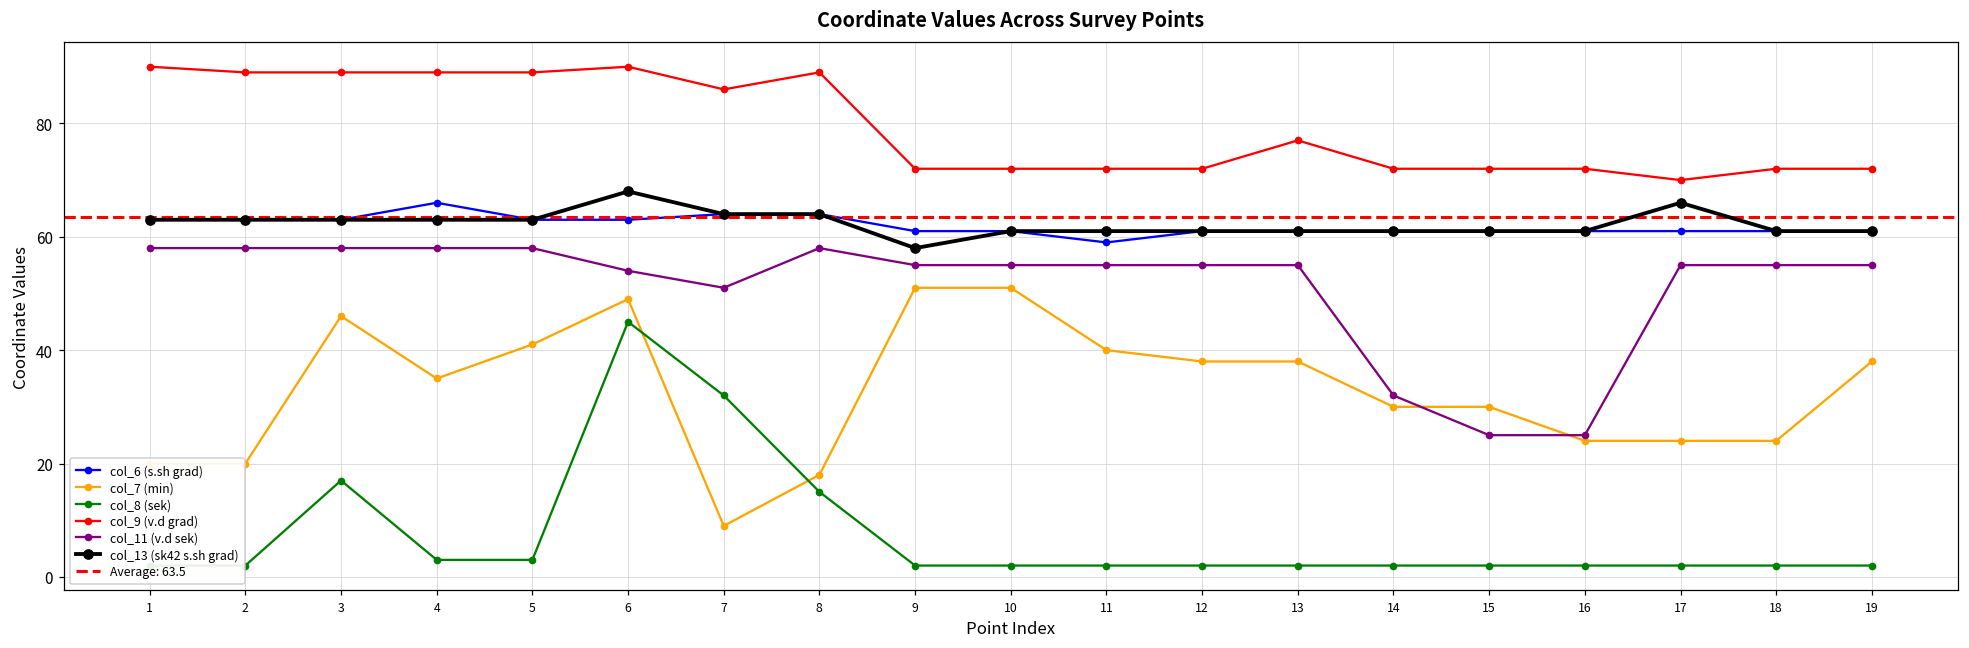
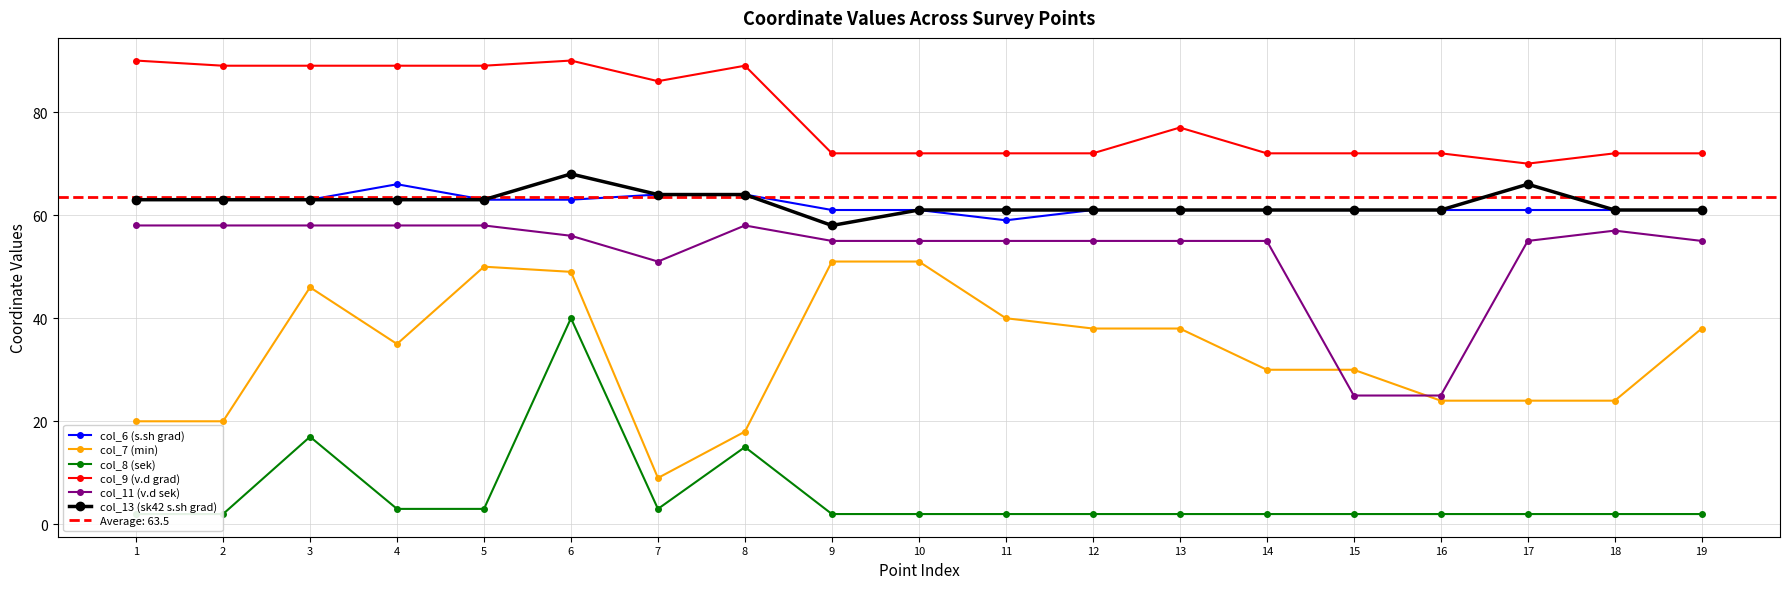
  {
    "col_6 (s.sh grad)": {
      "4": 66,
      "6": 63,
      "9": 61,
      "11": 59,
      "17": 61
    },
    "col_7 (min)": {
      "1": 20,
      "2": 20,
      "3": 46,
      "4": 35,
-     "5": 41,
+     "5": 50,
      "6": 49,
      "7": 9,
      "8": 18,
      "9": 51,
      "10": 51,
      "11": 40,
      "12": 38,
      "13": 38,
      "14": 30,
      "15": 30,
      "16": 24,
      "17": 24,
      "18": 24,
      "19": 38
    },
    "col_8 (sek)": {
      "2": 2,
      "3": 17,
      "4": 3,
      "5": 3,
-     "6": 45,
-     "7": 32,
+     "6": 40,
+     "7": 3,
      "8": 15,
      "9": 2,
      "10": 2,
      "11": 2,
      "12": 2,
      "13": 2,
      "14": 2,
      "15": 2,
      "16": 2,
      "17": 2,
      "18": 2,
      "19": 2
    },
    "col_9 (v.d grad)": {
      "1": 90,
      "2": 89,
      "3": 89,
      "4": 89,
      "5": 89,
      "6": 90,
      "7": 86,
      "8": 89,
      "9": 72,
      "10": 72,
      "11": 72,
      "12": 72,
      "13": 77,
      "14": 72,
      "15": 72,
      "16": 72,
      "17": 70,
      "18": 72,
      "19": 72
    },
    "col_11 (v.d sek)": {
      "1": 58,
      "2": 58,
      "3": 58,
      "4": 58,
      "5": 58,
-     "6": 54,
+     "6": 56,
      "7": 51,
      "8": 58,
      "9": 55,
      "10": 55,
      "11": 55,
      "12": 55,
      "13": 55,
-     "14": 32,
+     "14": 55,
      "15": 25,
      "16": 25,
      "17": 55,
-     "18": 55,
+     "18": 57,
      "19": 55
    },
    "col_13 (sk42 s.sh grad)": {
      "4": 63,
      "6": 68,
      "9": 58,
      "11": 61,
      "17": 66
    }
  }
